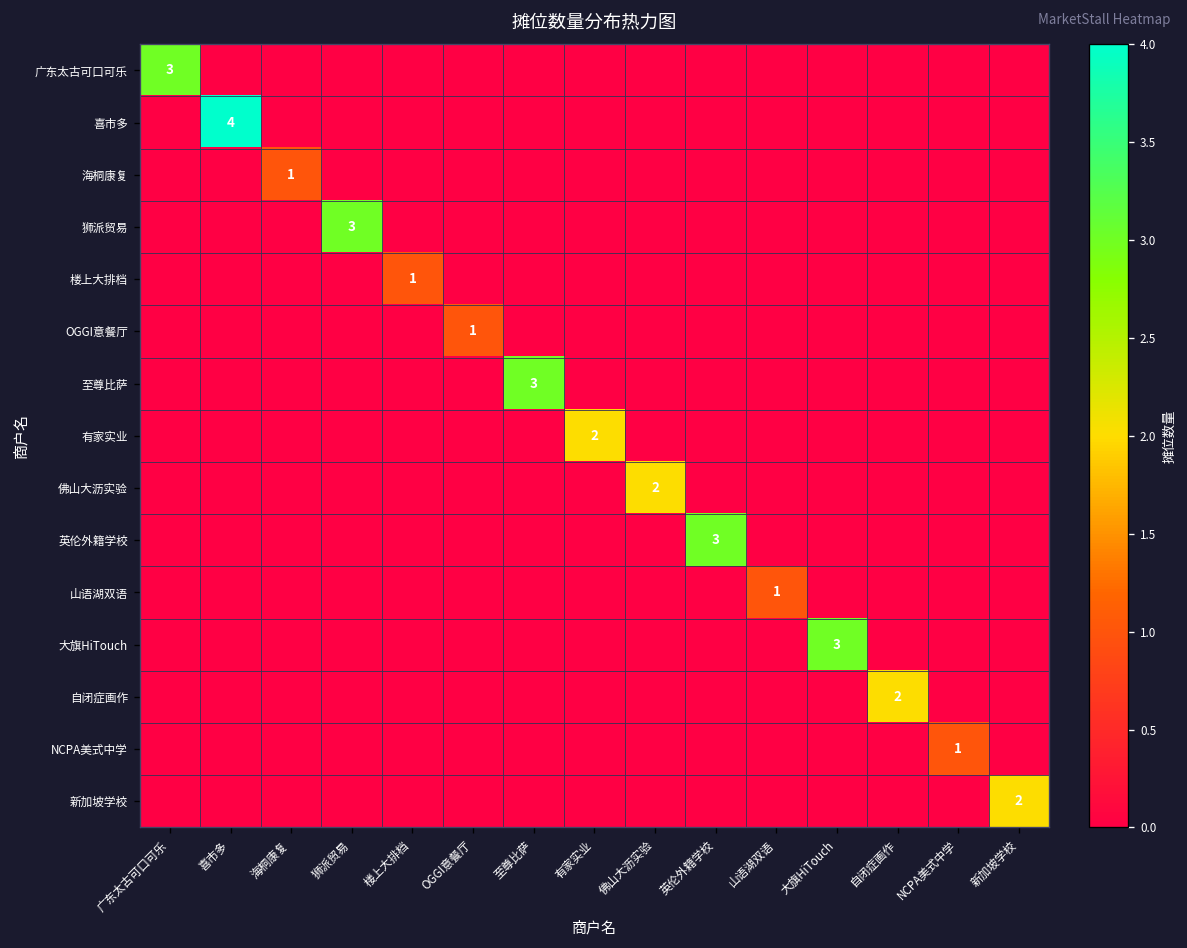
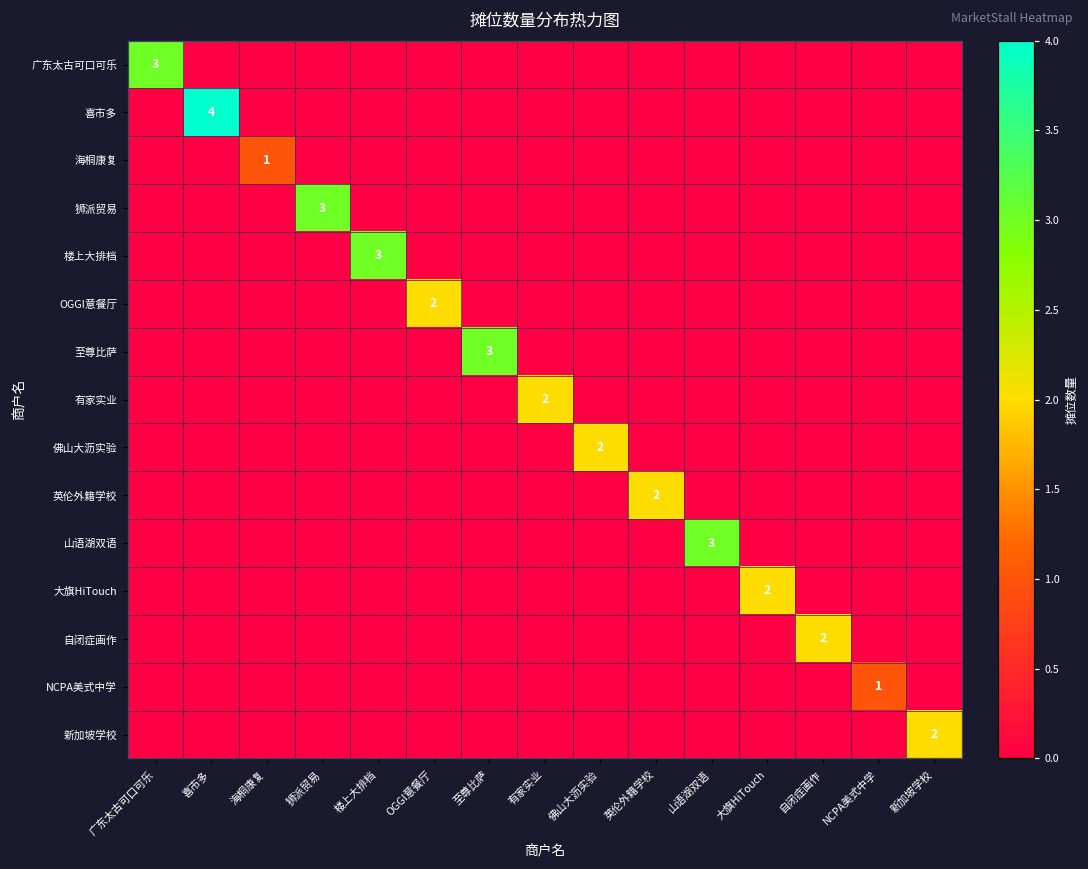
  {
    "广东太古可口可乐": {
      "广东太古可口可乐": 3
    },
    "喜市多": {
      "喜市多": 4
    },
    "海桐康复": {
      "海桐康复": 1
    },
    "狮派贸易": {
      "狮派贸易": 3
    },
    "楼上大排档": {
-     "楼上大排档": 1
+     "楼上大排档": 3
    },
    "OGGI意餐厅": {
-     "OGGI意餐厅": 1
+     "OGGI意餐厅": 2
    },
    "至尊比萨": {
      "至尊比萨": 3
    },
    "有家实业": {
      "有家实业": 2
    },
    "佛山大沥实验": {
      "佛山大沥实验": 2
    },
    "英伦外籍学校": {
-     "英伦外籍学校": 3
+     "英伦外籍学校": 2
    },
    "山语湖双语": {
-     "山语湖双语": 1
+     "山语湖双语": 3
    },
    "大旗HiTouch": {
-     "大旗HiTouch": 3
+     "大旗HiTouch": 2
    },
    "自闭症画作": {
      "自闭症画作": 2
    },
    "NCPA美式中学": {
      "NCPA美式中学": 1
    },
    "新加坡学校": {
      "新加坡学校": 2
    }
  }
